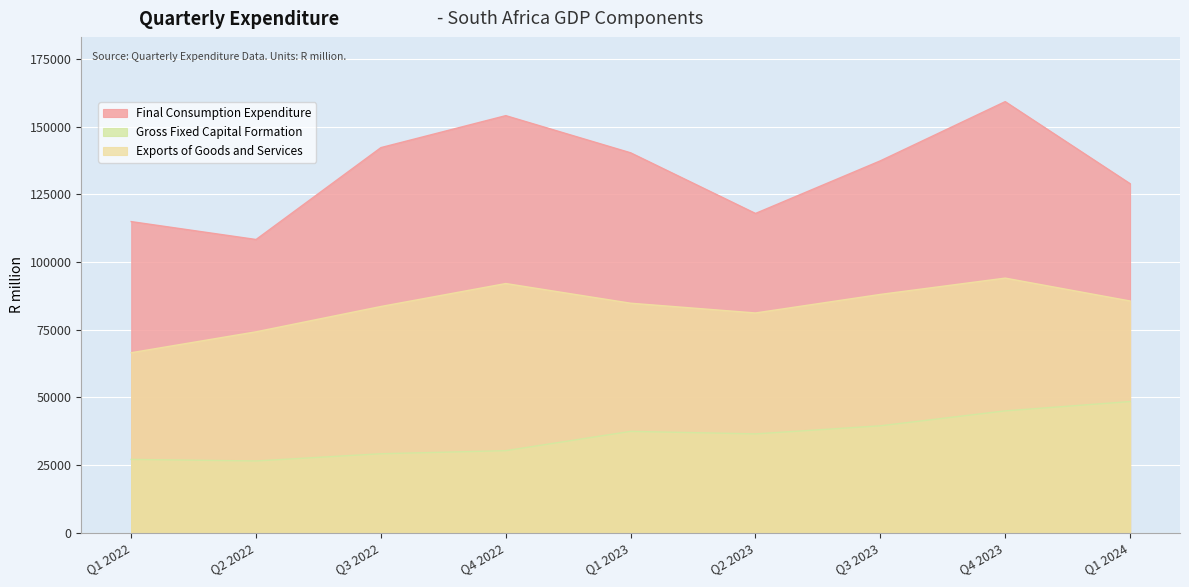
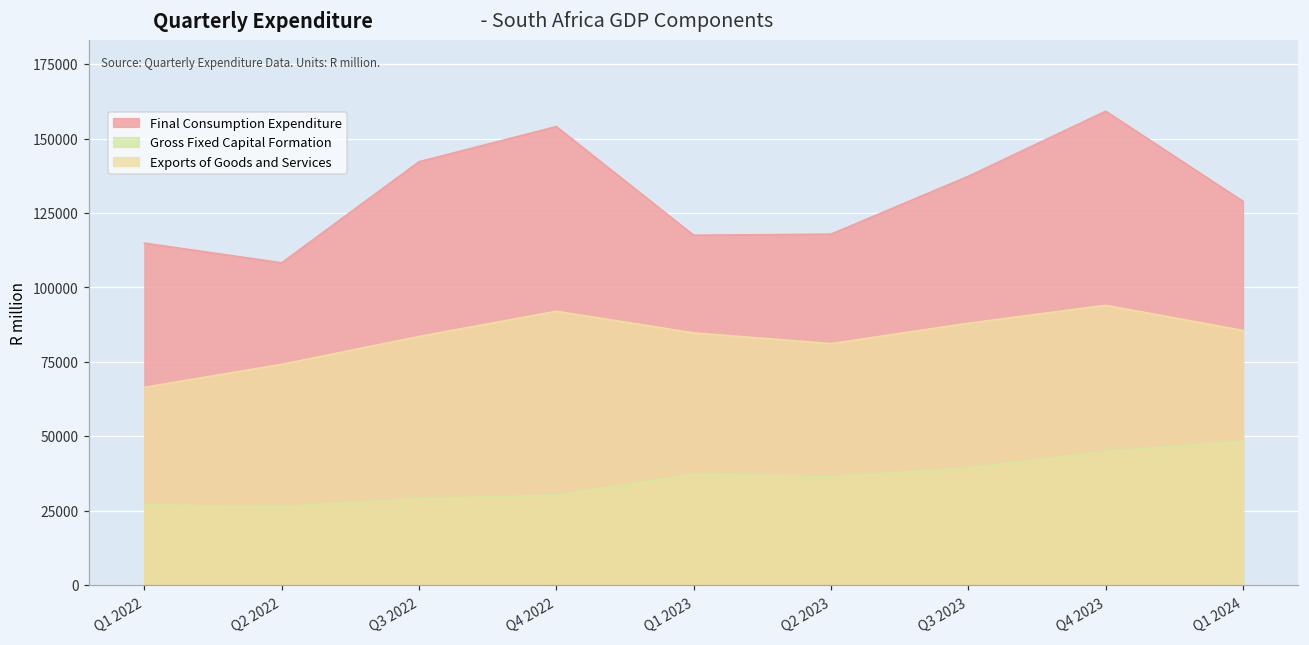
  {
    "Final Consumption Expenditure": {
      "Q1 2022": 115000,
      "Q2 2022": 108000,
      "Q3 2022": 142000,
      "Q4 2022": 154000,
-     "Q1 2023": 140000,
+     "Q1 2023": 118000,
      "Q2 2023": 118000,
      "Q3 2023": 137000,
      "Q4 2023": 159000,
      "Q1 2024": 129000
    }
  }
